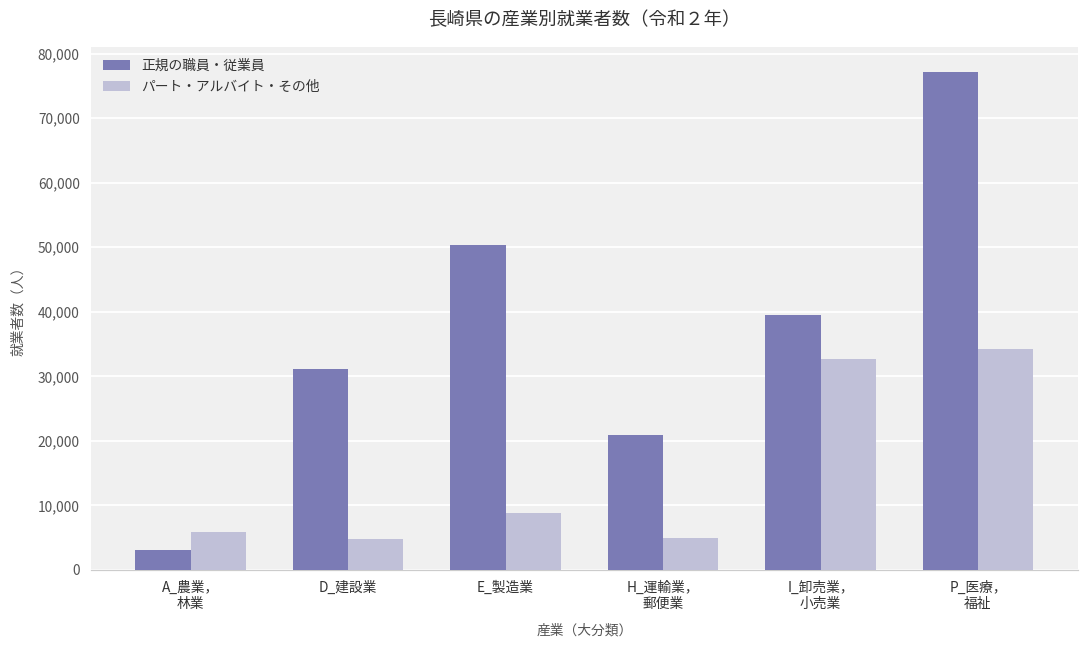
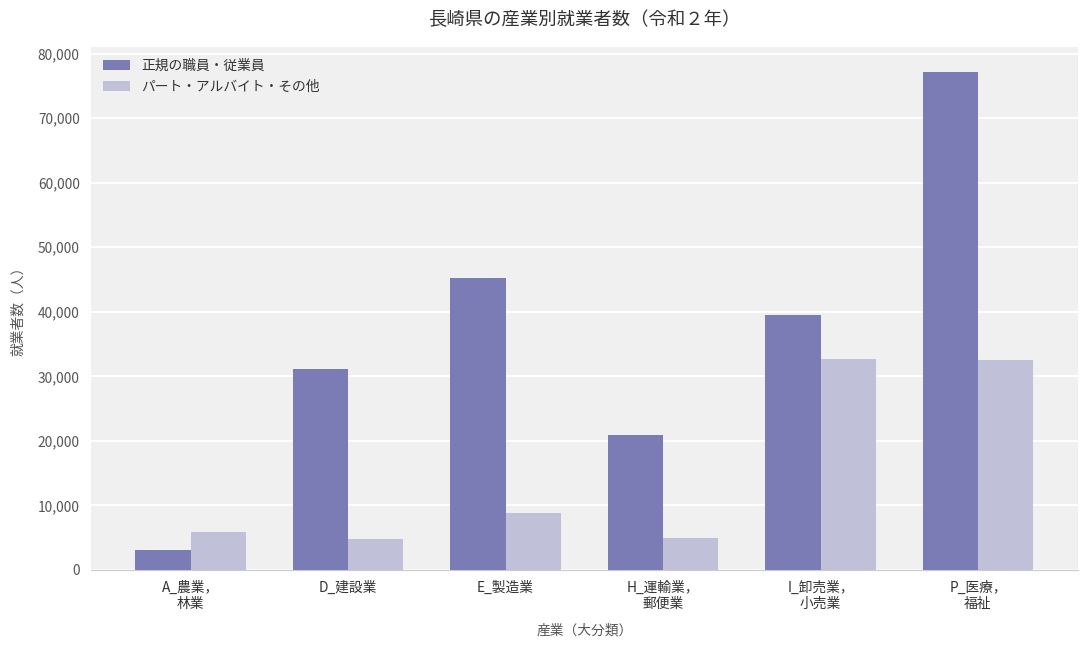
  {
    "正規の職員・従業員": {
      "A_農業， 林業": "3,000",
      "D_建設業": "31,000",
-     "E_製造業": "50,000",
+     "E_製造業": "45,000",
      "H_運輸業， 郵便業": "21,000",
      "I_卸売業， 小売業": "39,000",
      "P_医療， 福祉": "77,000"
    },
    "パート・アルバイト・その他": {
      "A_農業， 林業": "6,000",
      "D_建設業": "5,000",
      "E_製造業": "9,000",
      "H_運輸業， 郵便業": "5,000",
      "I_卸売業， 小売業": "33,000",
-     "P_医療， 福祉": "34,000"
+     "P_医療， 福祉": "33,000"
    }
  }
